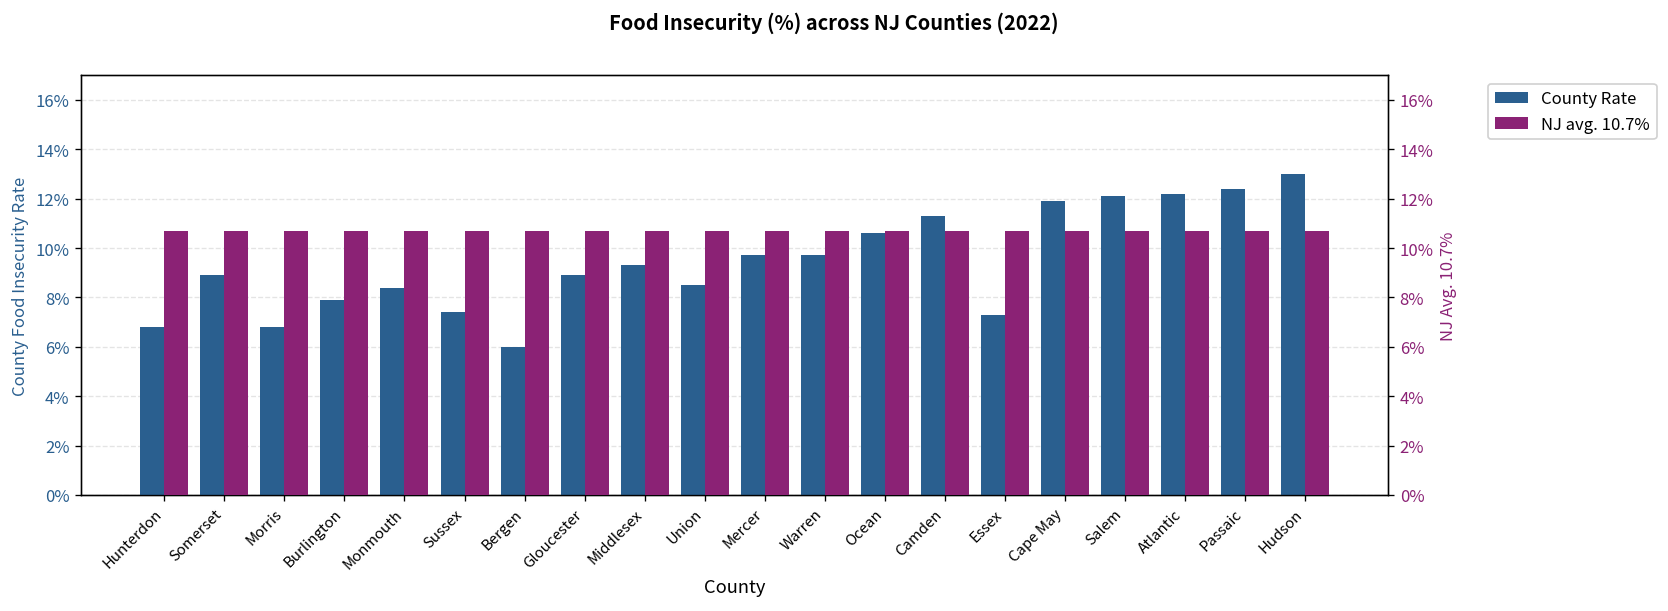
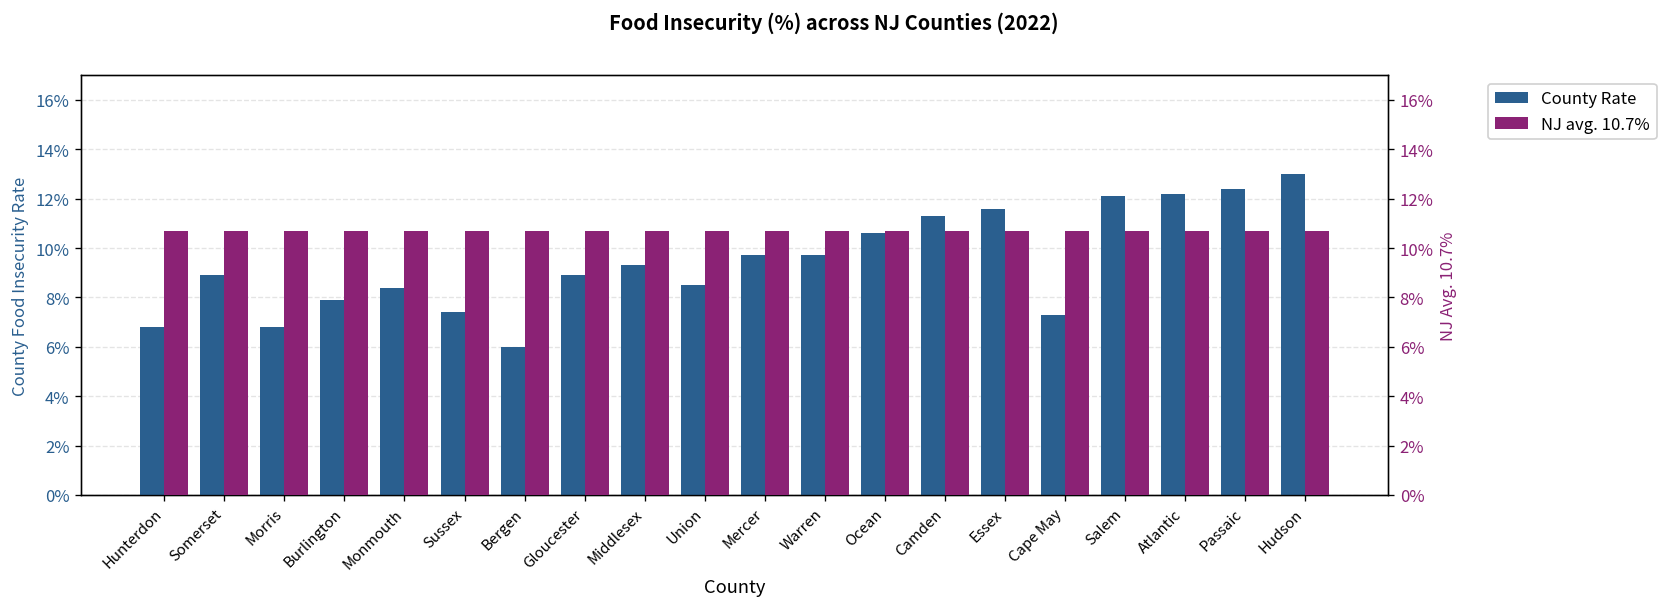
  {
    "County Rate": {
      "Hunterdon": "6.8%",
      "Somerset": "8.9%",
      "Morris": "6.8%",
      "Burlington": "7.9%",
      "Monmouth": "8.4%",
      "Sussex": "7.4%",
      "Bergen": "6.0%",
      "Gloucester": "8.9%",
      "Middlesex": "9.3%",
      "Union": "8.5%",
      "Mercer": "9.7%",
      "Warren": "9.7%",
      "Ocean": "10.6%",
      "Camden": "11.3%",
-     "Essex": "7.3%",
-     "Cape May": "11.9%",
+     "Essex": "11.6%",
+     "Cape May": "7.3%",
      "Salem": "12.1%",
      "Atlantic": "12.2%",
      "Passaic": "12.4%",
      "Hudson": "13.0%"
    },
    "NJ avg. 10.7%": {
      "Hunterdon": "10.7%",
      "Somerset": "10.7%",
      "Morris": "10.7%",
      "Burlington": "10.7%",
      "Monmouth": "10.7%",
      "Sussex": "10.7%",
      "Bergen": "10.7%",
      "Gloucester": "10.7%",
      "Middlesex": "10.7%",
      "Union": "10.7%",
      "Mercer": "10.7%",
      "Warren": "10.7%",
      "Ocean": "10.7%",
      "Camden": "10.7%",
      "Essex": "10.7%",
      "Cape May": "10.7%",
      "Salem": "10.7%",
      "Atlantic": "10.7%",
      "Passaic": "10.7%",
      "Hudson": "10.7%"
    }
  }
